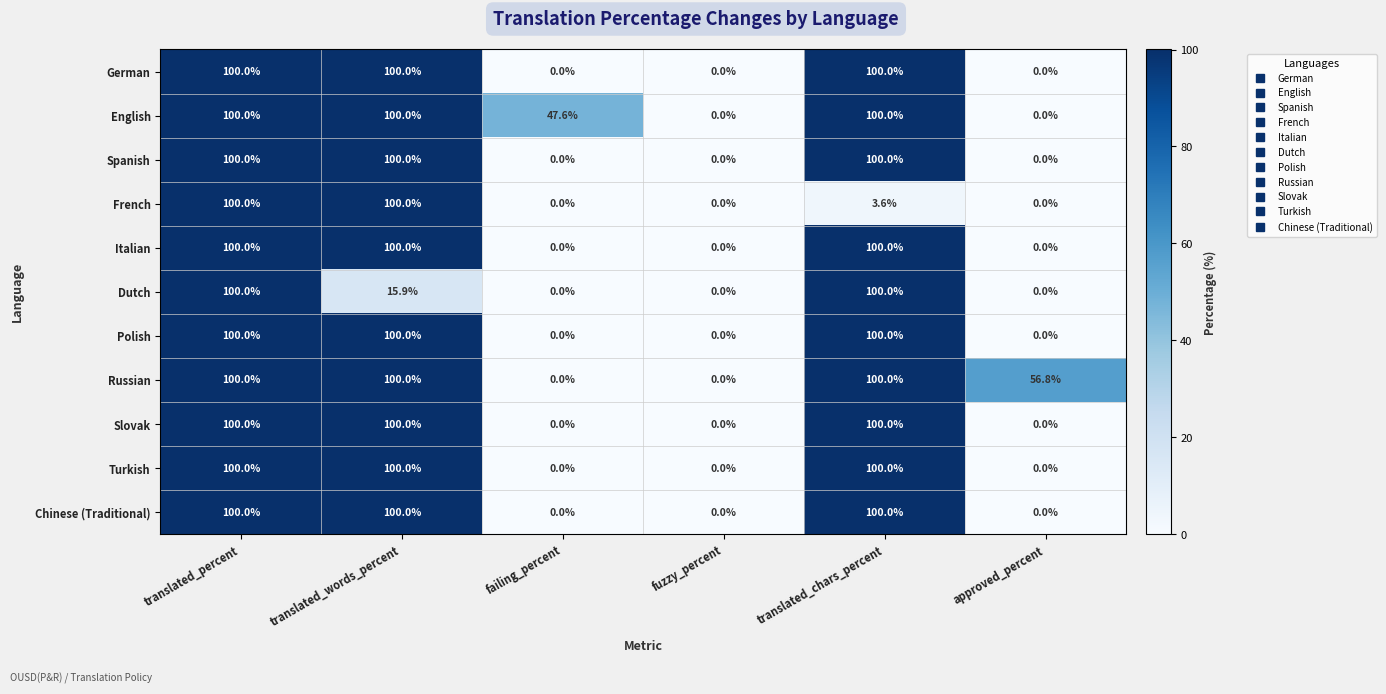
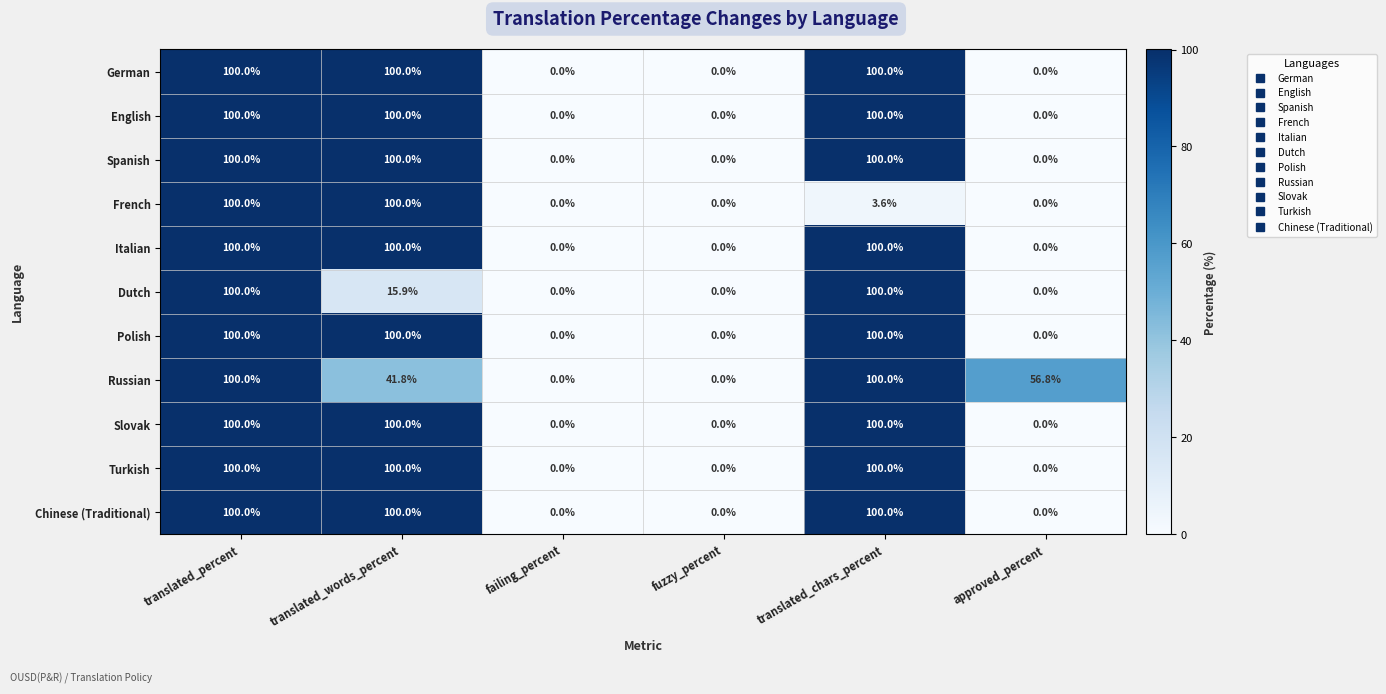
  {
    "German": {
      "translated_percent": "100.0%",
      "translated_words_percent": "100.0%",
      "failing_percent": "0.0%",
      "fuzzy_percent": "0.0%",
      "translated_chars_percent": "100.0%",
      "approved_percent": "0.0%"
    },
    "English": {
      "translated_percent": "100.0%",
      "translated_words_percent": "100.0%",
-     "failing_percent": "47.6%",
+     "failing_percent": "0.0%",
      "fuzzy_percent": "0.0%",
      "translated_chars_percent": "100.0%",
      "approved_percent": "0.0%"
    },
    "Spanish": {
      "translated_percent": "100.0%",
      "translated_words_percent": "100.0%",
      "failing_percent": "0.0%",
      "fuzzy_percent": "0.0%",
      "translated_chars_percent": "100.0%",
      "approved_percent": "0.0%"
    },
    "French": {
      "translated_percent": "100.0%",
      "translated_words_percent": "100.0%",
      "failing_percent": "0.0%",
      "fuzzy_percent": "0.0%",
      "translated_chars_percent": "3.6%",
      "approved_percent": "0.0%"
    },
    "Italian": {
      "translated_percent": "100.0%",
      "translated_words_percent": "100.0%",
      "failing_percent": "0.0%",
      "fuzzy_percent": "0.0%",
      "translated_chars_percent": "100.0%",
      "approved_percent": "0.0%"
    },
    "Dutch": {
      "translated_percent": "100.0%",
      "translated_words_percent": "15.9%",
      "failing_percent": "0.0%",
      "fuzzy_percent": "0.0%",
      "translated_chars_percent": "100.0%",
      "approved_percent": "0.0%"
    },
    "Polish": {
      "translated_percent": "100.0%",
      "translated_words_percent": "100.0%",
      "failing_percent": "0.0%",
      "fuzzy_percent": "0.0%",
      "translated_chars_percent": "100.0%",
      "approved_percent": "0.0%"
    },
    "Russian": {
      "translated_percent": "100.0%",
-     "translated_words_percent": "100.0%",
+     "translated_words_percent": "41.8%",
      "failing_percent": "0.0%",
      "fuzzy_percent": "0.0%",
      "translated_chars_percent": "100.0%",
      "approved_percent": "56.8%"
    },
    "Slovak": {
      "translated_percent": "100.0%",
      "translated_words_percent": "100.0%",
      "failing_percent": "0.0%",
      "fuzzy_percent": "0.0%",
      "translated_chars_percent": "100.0%",
      "approved_percent": "0.0%"
    },
    "Turkish": {
      "translated_percent": "100.0%",
      "translated_words_percent": "100.0%",
      "failing_percent": "0.0%",
      "fuzzy_percent": "0.0%",
      "translated_chars_percent": "100.0%",
      "approved_percent": "0.0%"
    },
    "Chinese (Traditional)": {
      "translated_percent": "100.0%",
      "translated_words_percent": "100.0%",
      "failing_percent": "0.0%",
      "fuzzy_percent": "0.0%",
      "translated_chars_percent": "100.0%",
      "approved_percent": "0.0%"
    }
  }
